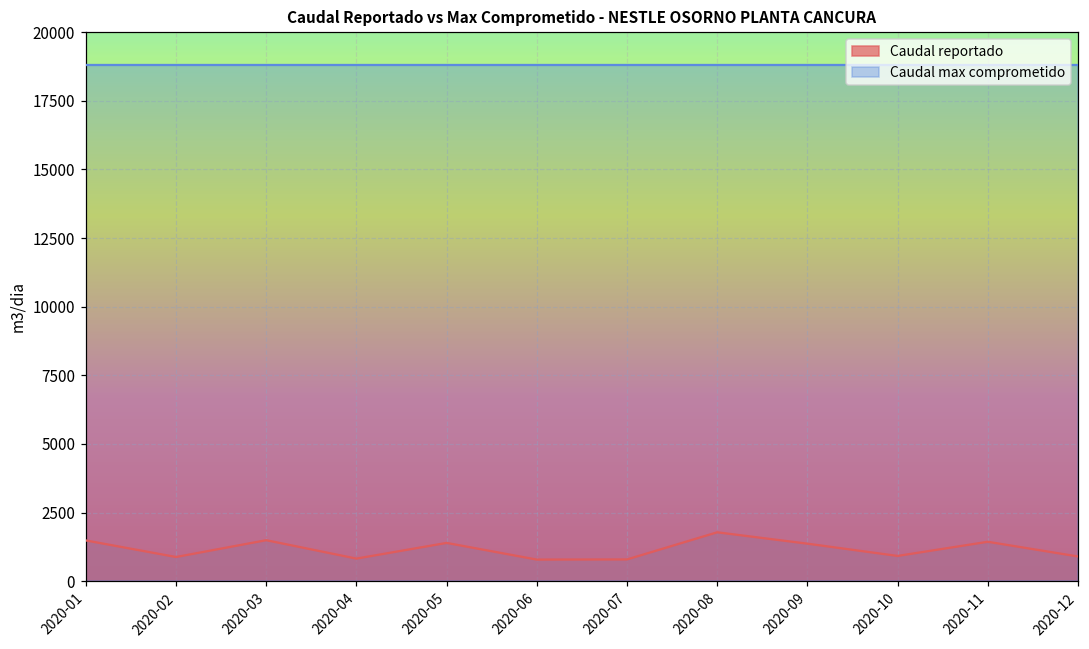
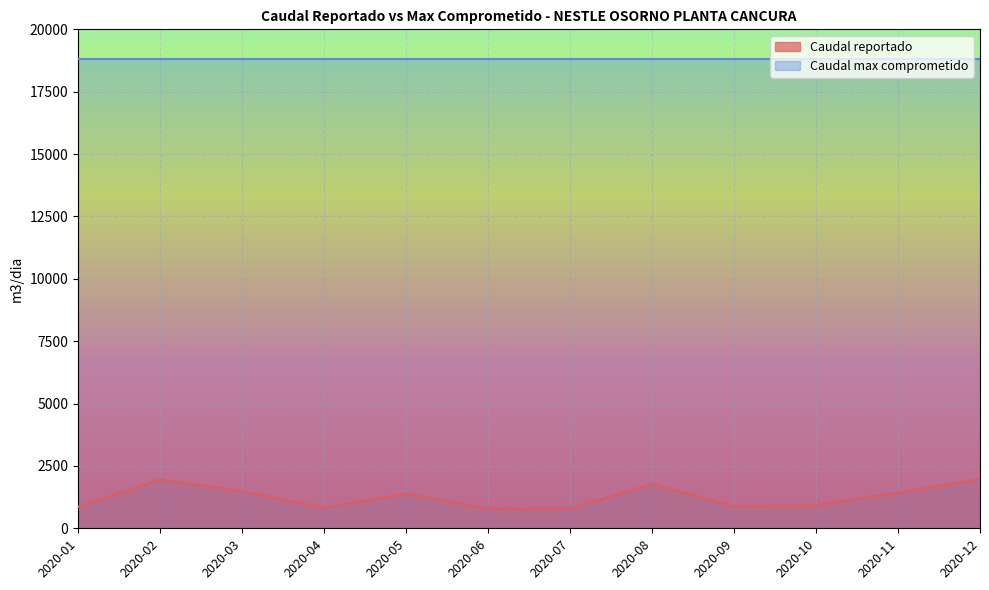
  {
    "Caudal reportado": {
-     "2020-01": 1500,
-     "2020-02": 900,
+     "2020-01": 900,
+     "2020-02": 2000,
      "2020-03": 1500,
      "2020-04": 800,
      "2020-05": 1400,
      "2020-06": 800,
      "2020-07": 800,
      "2020-08": 1800,
-     "2020-09": 1400,
+     "2020-09": 900,
      "2020-10": 900,
      "2020-11": 1400,
-     "2020-12": 900
+     "2020-12": 2000
    },
    "Caudal max comprometido": {
      "2020-01": 18800,
      "2020-02": 18800,
      "2020-03": 18800,
      "2020-04": 18800,
      "2020-05": 18800,
      "2020-06": 18800,
      "2020-07": 18800,
      "2020-08": 18800,
      "2020-09": 18800,
      "2020-12": 18800
    }
  }
